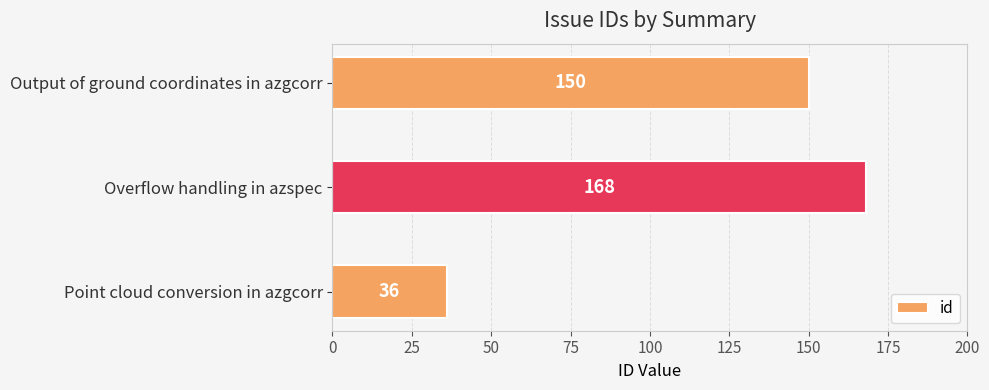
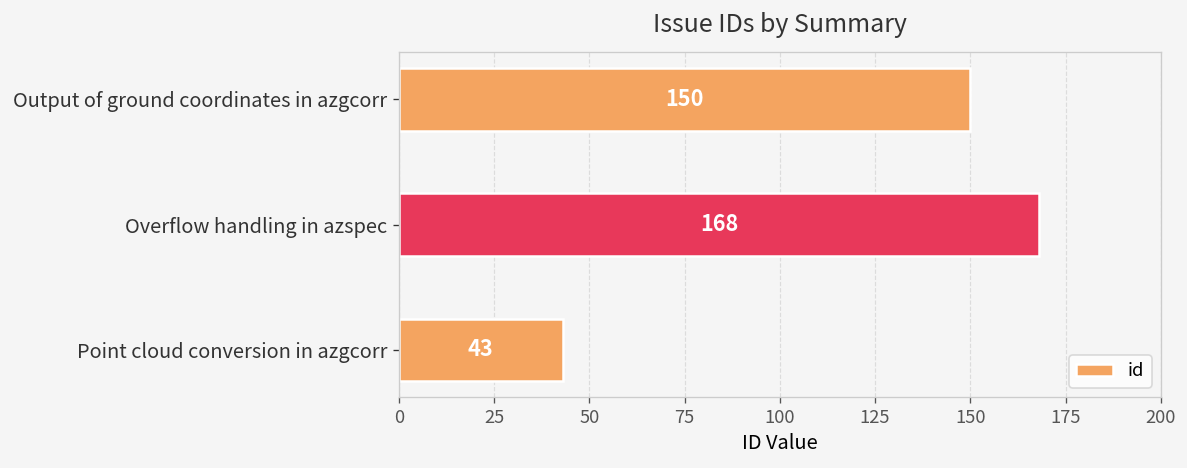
  {
    "Output of ground coordinates in azgcorr": 150,
    "Overflow handling in azspec": 168,
-   "Point cloud conversion in azgcorr": 36
+   "Point cloud conversion in azgcorr": 43
  }
